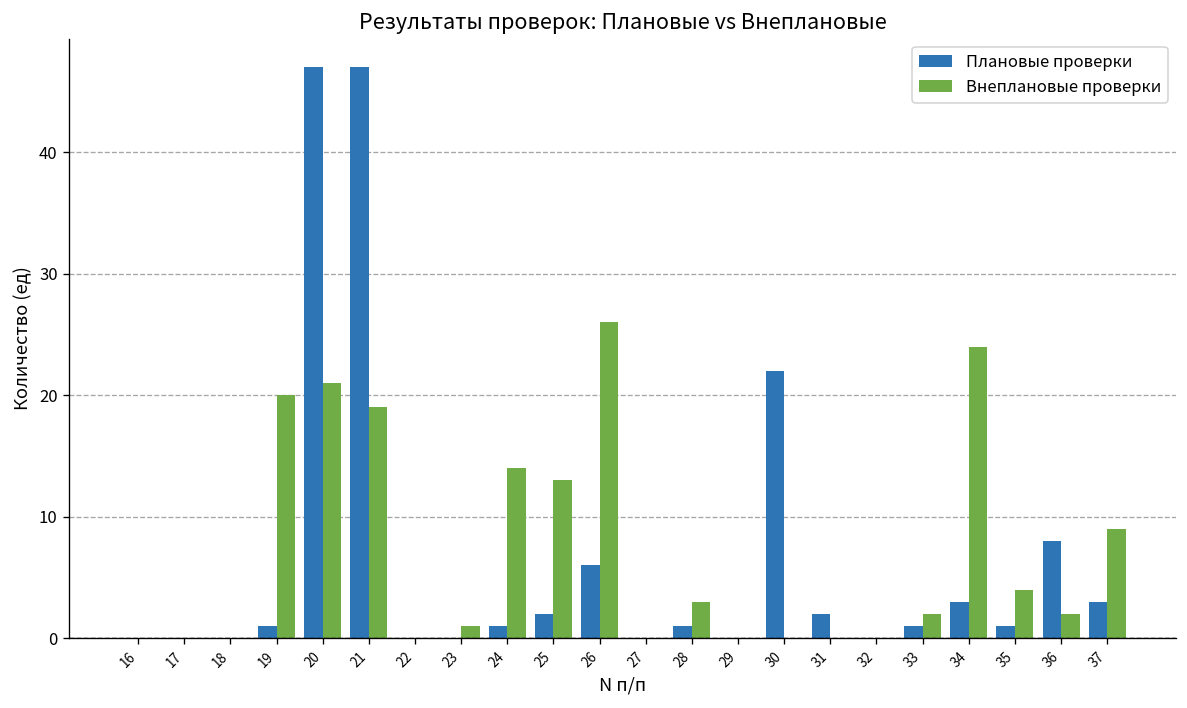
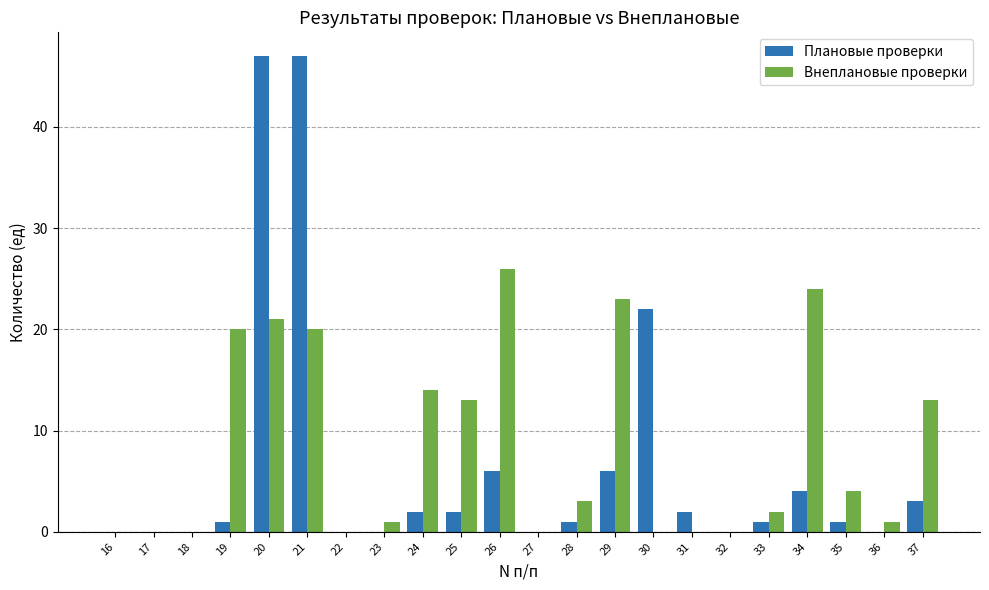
  {
    "Плановые проверки": {
      "16": 0,
      "17": 0,
      "18": 0,
      "19": 1,
      "20": 47,
      "21": 47,
      "22": 0,
      "23": 0,
-     "24": 1,
+     "24": 2,
      "25": 2,
      "26": 6,
      "27": 0,
      "28": 1,
-     "29": 0,
+     "29": 6,
      "30": 22,
      "31": 2,
      "32": 0,
      "33": 1,
-     "34": 3,
+     "34": 4,
      "35": 1,
-     "36": 8,
+     "36": 0,
      "37": 3
    },
    "Внеплановые проверки": {
      "16": 0,
      "17": 0,
      "18": 0,
      "19": 20,
      "20": 21,
-     "21": 19,
+     "21": 20,
      "22": 0,
      "23": 1,
      "24": 14,
      "25": 13,
      "26": 26,
      "27": 0,
      "28": 3,
-     "29": 0,
+     "29": 23,
      "30": 0,
      "31": 0,
      "32": 0,
      "33": 2,
      "34": 24,
      "35": 4,
-     "36": 2,
-     "37": 9
+     "36": 1,
+     "37": 13
    }
  }
